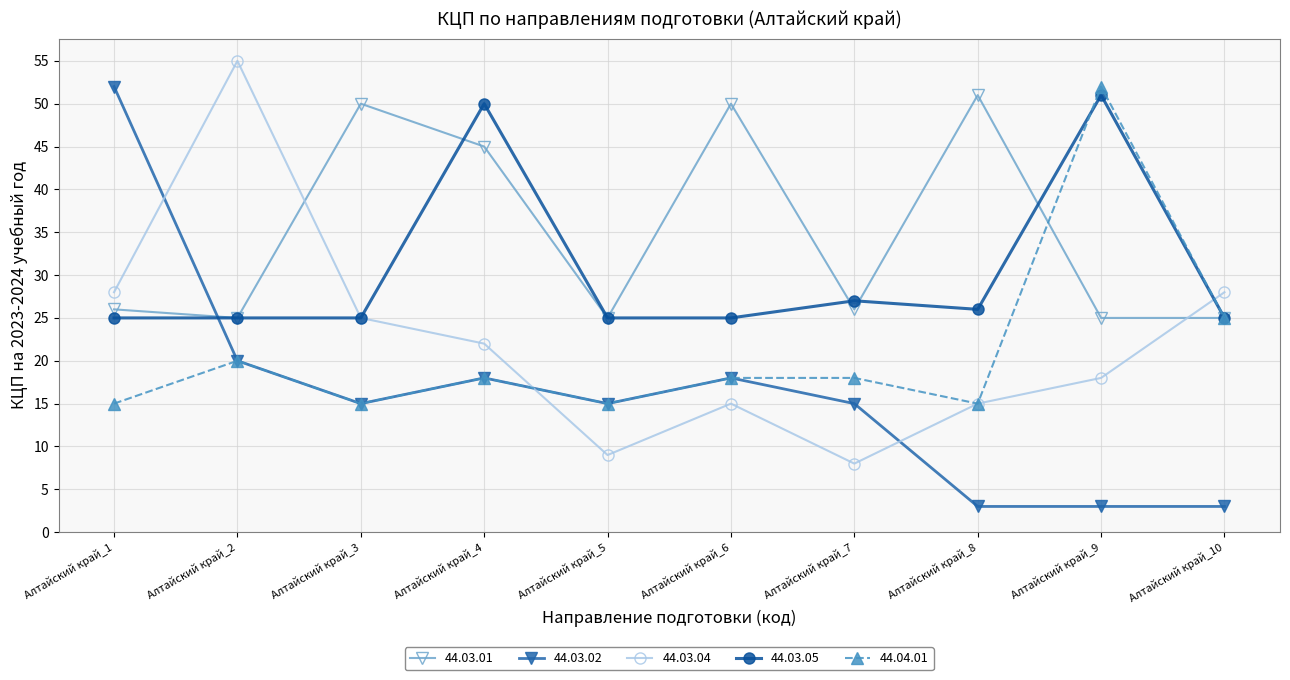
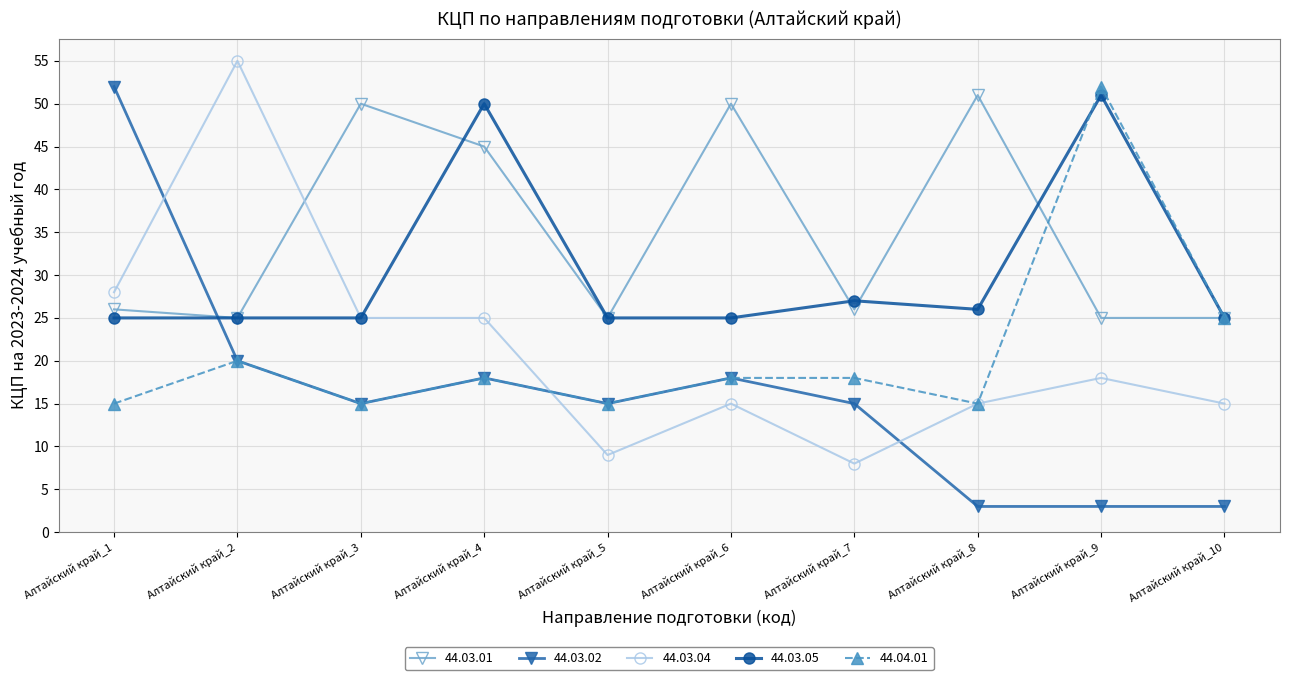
  {
    "44.03.04": {
      "Алтайский край_1": 28,
      "Алтайский край_2": 55,
-     "Алтайский край_4": 22,
+     "Алтайский край_4": 25,
      "Алтайский край_5": 9,
      "Алтайский край_6": 15,
      "Алтайский край_7": 8,
      "Алтайский край_9": 18,
-     "Алтайский край_10": 28
+     "Алтайский край_10": 15
    }
  }
